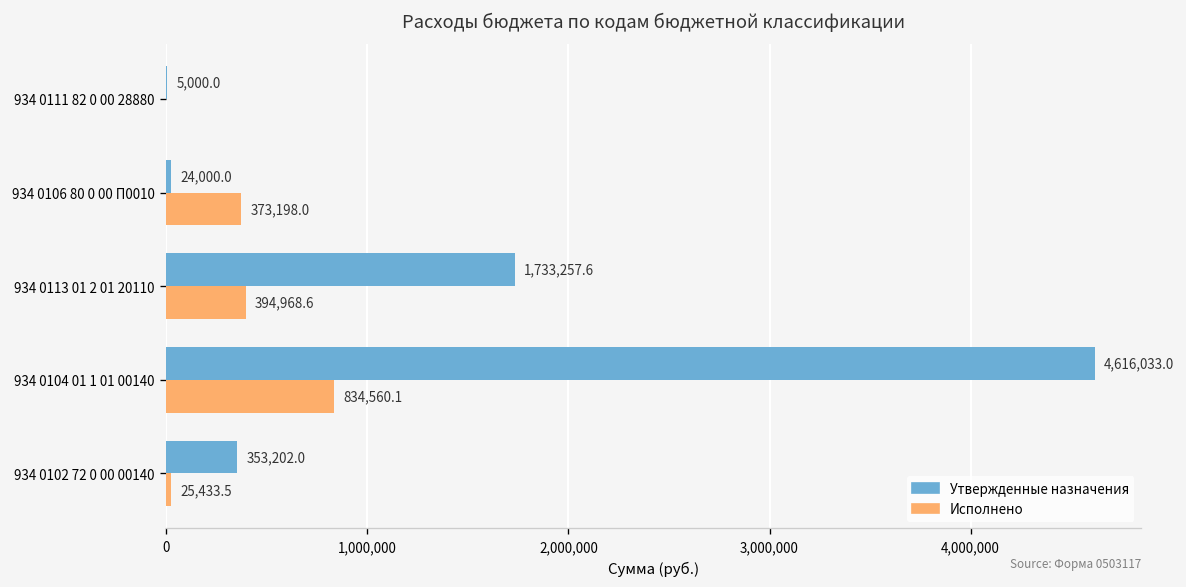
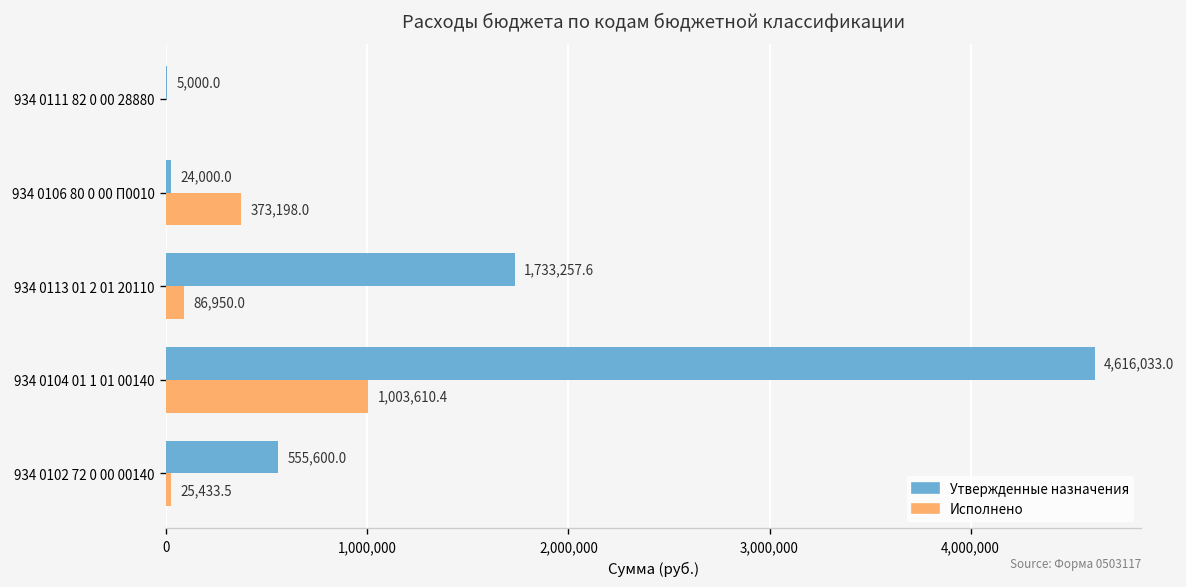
  {
    "Утвержденные назначения": {
      "934 0111 82 0 00 28880": "5,000.0",
      "934 0106 80 0 00 П0010": "24,000.0",
      "934 0113 01 2 01 20110": "1,733,257.6",
      "934 0104 01 1 01 00140": "4,616,033.0",
-     "934 0102 72 0 00 00140": "353,202.0"
+     "934 0102 72 0 00 00140": "555,600.0"
    },
    "Исполнено": {
      "934 0106 80 0 00 П0010": "373,198.0",
-     "934 0113 01 2 01 20110": "394,968.6",
-     "934 0104 01 1 01 00140": "834,560.1",
+     "934 0113 01 2 01 20110": "86,950.0",
+     "934 0104 01 1 01 00140": "1,003,610.4",
      "934 0102 72 0 00 00140": "25,433.5"
    }
  }
